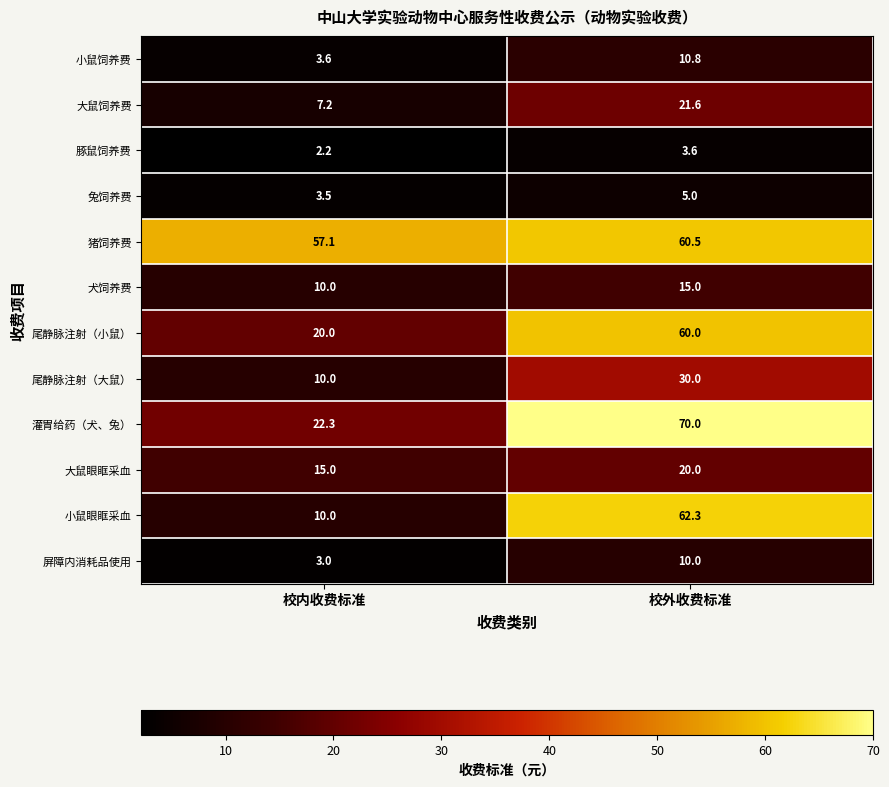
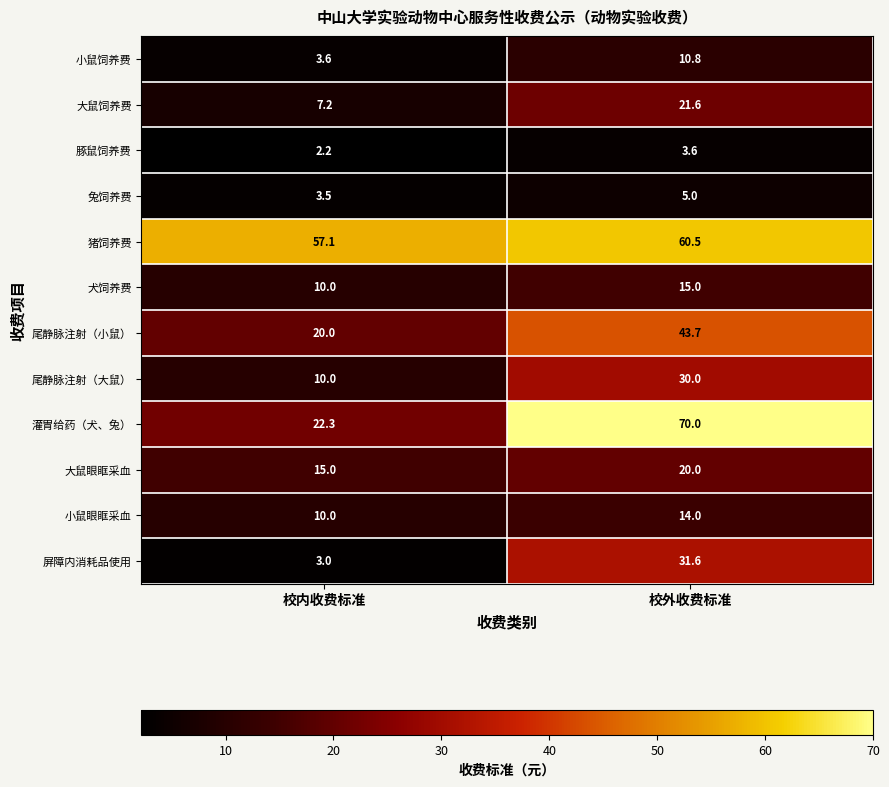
  {
    "小鼠饲养费": {
      "校内收费标准": 3.6,
      "校外收费标准": 10.8
    },
    "大鼠饲养费": {
      "校内收费标准": 7.2,
      "校外收费标准": 21.6
    },
    "豚鼠饲养费": {
      "校内收费标准": 2.2,
      "校外收费标准": 3.6
    },
    "兔饲养费": {
      "校内收费标准": 3.5,
      "校外收费标准": 5.0
    },
    "猪饲养费": {
      "校内收费标准": 57.1,
      "校外收费标准": 60.5
    },
    "犬饲养费": {
      "校内收费标准": 10.0,
      "校外收费标准": 15.0
    },
    "尾静脉注射（小鼠）": {
      "校内收费标准": 20.0,
-     "校外收费标准": 60.0
+     "校外收费标准": 43.7
    },
    "尾静脉注射（大鼠）": {
      "校内收费标准": 10.0,
      "校外收费标准": 30.0
    },
    "灌胃给药（犬、兔）": {
      "校内收费标准": 22.3,
      "校外收费标准": 70.0
    },
    "大鼠眼眶采血": {
      "校内收费标准": 15.0,
      "校外收费标准": 20.0
    },
    "小鼠眼眶采血": {
      "校内收费标准": 10.0,
-     "校外收费标准": 62.3
+     "校外收费标准": 14.0
    },
    "屏障内消耗品使用": {
      "校内收费标准": 3.0,
-     "校外收费标准": 10.0
+     "校外收费标准": 31.6
    }
  }
